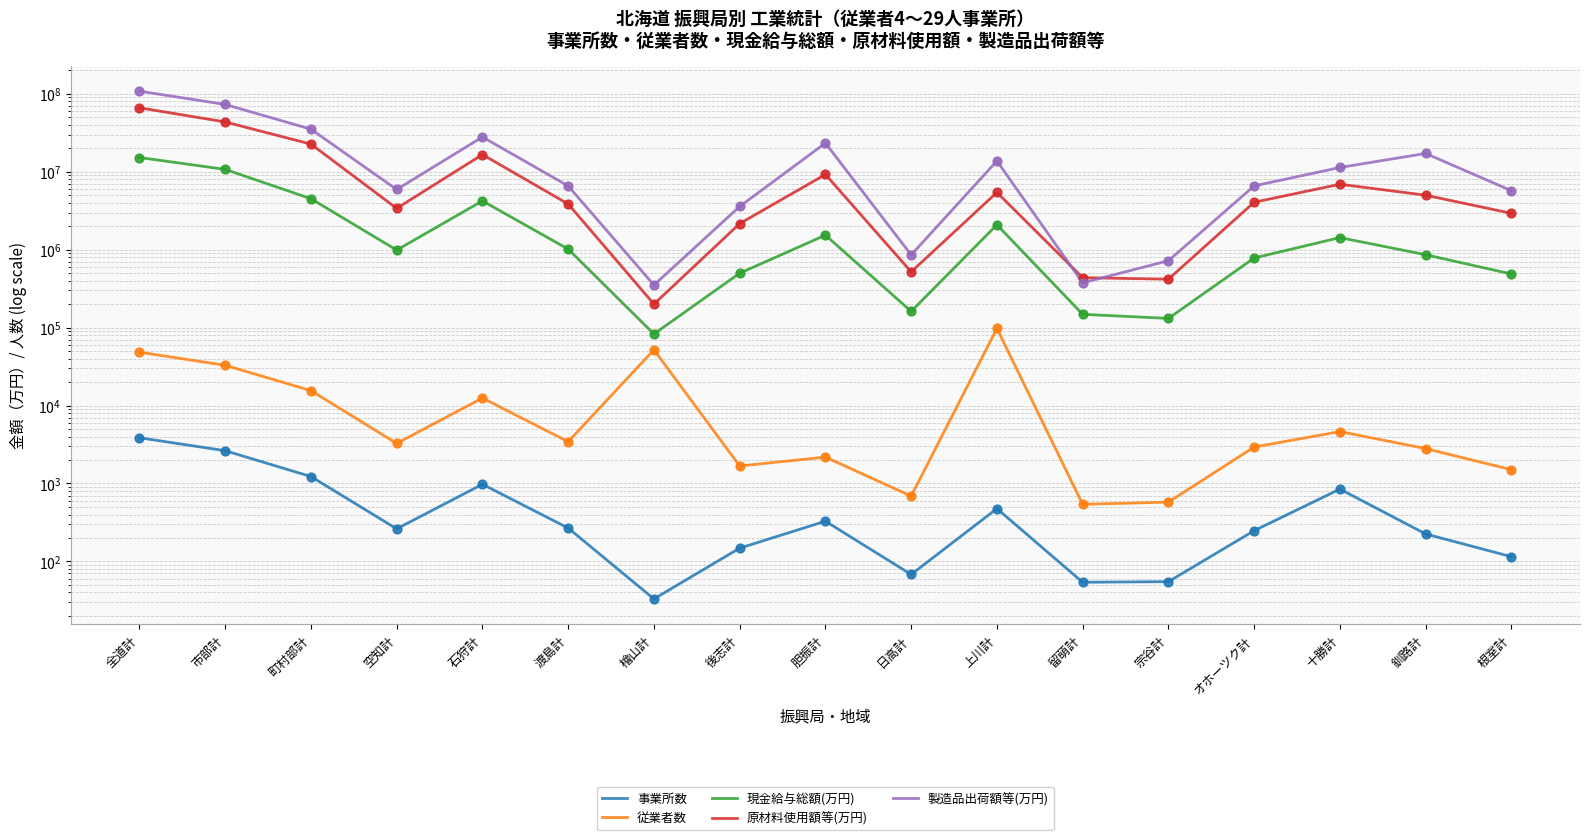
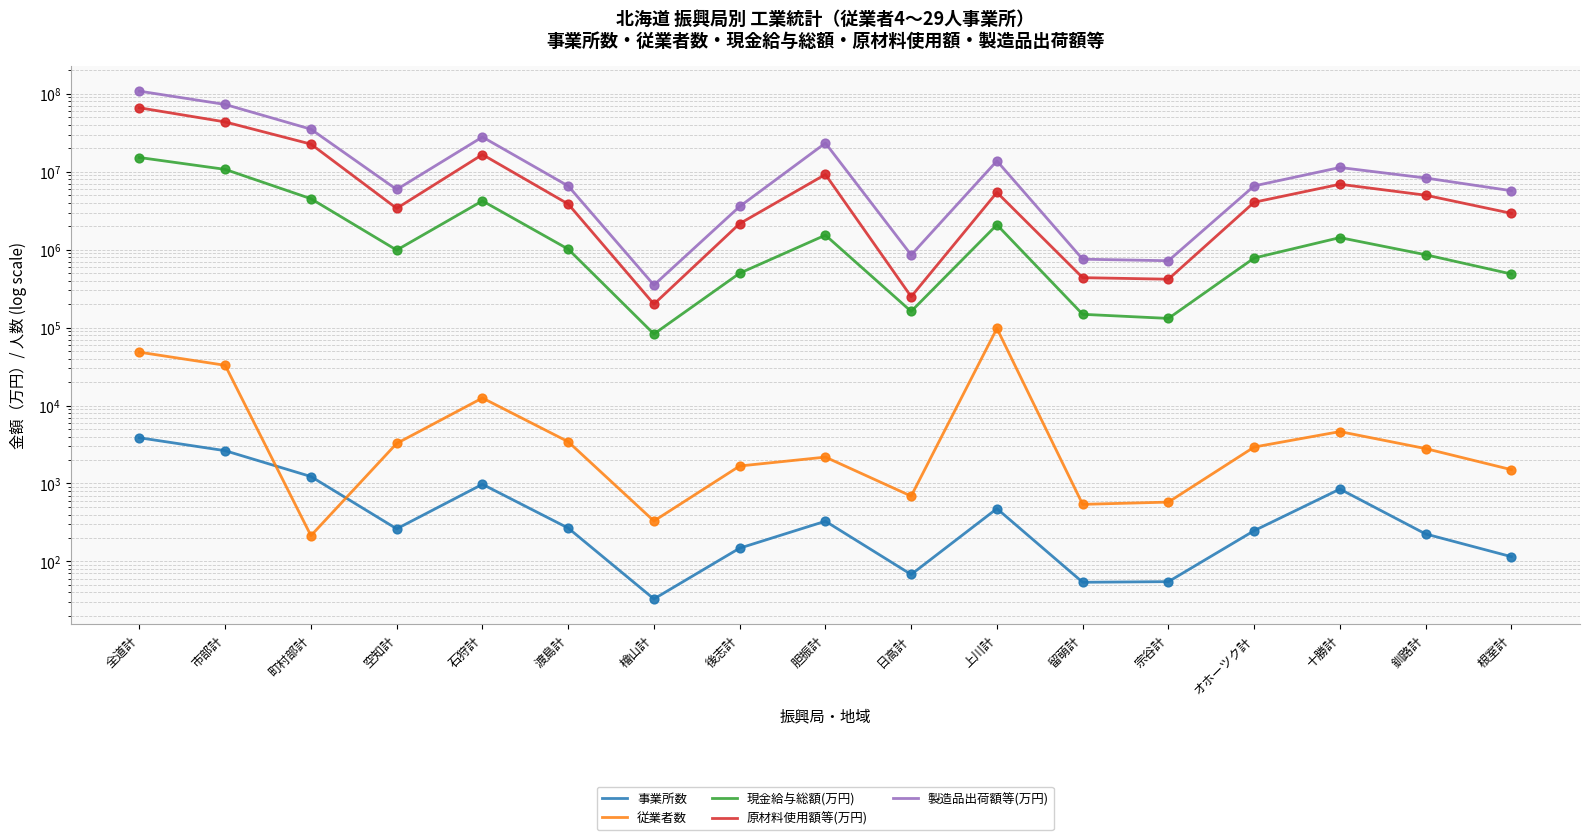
  {
    "事業所数": {
      "全道計": 4000,
      "市部計": 2600,
      "町村部計": 1200,
      "空知計": 260,
      "石狩計": 1000,
      "渡島計": 270,
      "檜山計": 33,
      "後志計": 150,
      "胆振計": 330,
      "日高計": 70,
      "上川計": 500,
      "留萌計": 50,
      "宗谷計": 60,
      "オホーツク計": 250,
      "十勝計": 800,
      "釧路計": 230,
      "根室計": 120
    },
    "従業者数": {
      "全道計": 50000,
      "市部計": 33000,
-     "町村部計": 16000,
+     "町村部計": 210,
      "空知計": 3300,
      "石狩計": 13000,
      "渡島計": 3000,
-     "檜山計": 50000,
+     "檜山計": 330,
      "後志計": 1700,
      "胆振計": 2200,
      "日高計": 700,
      "上川計": 100000,
      "留萌計": 500,
      "宗谷計": 600,
      "オホーツク計": 2900,
      "十勝計": 5000,
      "釧路計": 2800,
      "根室計": 1500
    },
    "現金給与総額(万円)": {
      "全道計": 15000000,
      "市部計": 11000000,
      "町村部計": 5000000,
      "空知計": 1000000,
      "石狩計": 4000000,
      "渡島計": 1000000,
      "檜山計": 80000,
      "後志計": 500000,
      "胆振計": 1500000,
      "日高計": 160000,
      "上川計": 2100000,
      "留萌計": 150000,
      "宗谷計": 130000,
      "オホーツク計": 800000,
      "十勝計": 1400000,
      "釧路計": 900000,
      "根室計": 500000
    },
    "原材料使用額等(万円)": {
      "全道計": 70000000,
      "市部計": 40000000,
      "町村部計": 23000000,
      "空知計": 3000000,
      "石狩計": 17000000,
      "渡島計": 4000000,
      "檜山計": 200000,
      "後志計": 2200000,
      "胆振計": 9000000,
-     "日高計": 500000,
+     "日高計": 250000,
      "上川計": 5000000,
      "留萌計": 400000,
      "宗谷計": 400000,
      "オホーツク計": 4000000,
      "十勝計": 7000000,
      "釧路計": 5000000,
      "根室計": 2900000
    },
    "製造品出荷額等(万円)": {
      "全道計": 110000000,
      "市部計": 70000000,
      "町村部計": 40000000,
      "空知計": 6000000,
      "石狩計": 28000000,
      "渡島計": 7000000,
      "檜山計": 400000,
      "後志計": 4000000,
      "胆振計": 23000000,
      "日高計": 900000,
      "上川計": 14000000,
-     "留萌計": 400000,
+     "留萌計": 800000,
      "宗谷計": 700000,
      "オホーツク計": 7000000,
      "十勝計": 11000000,
-     "釧路計": 17000000,
+     "釧路計": 8000000,
      "根室計": 6000000
    }
  }
